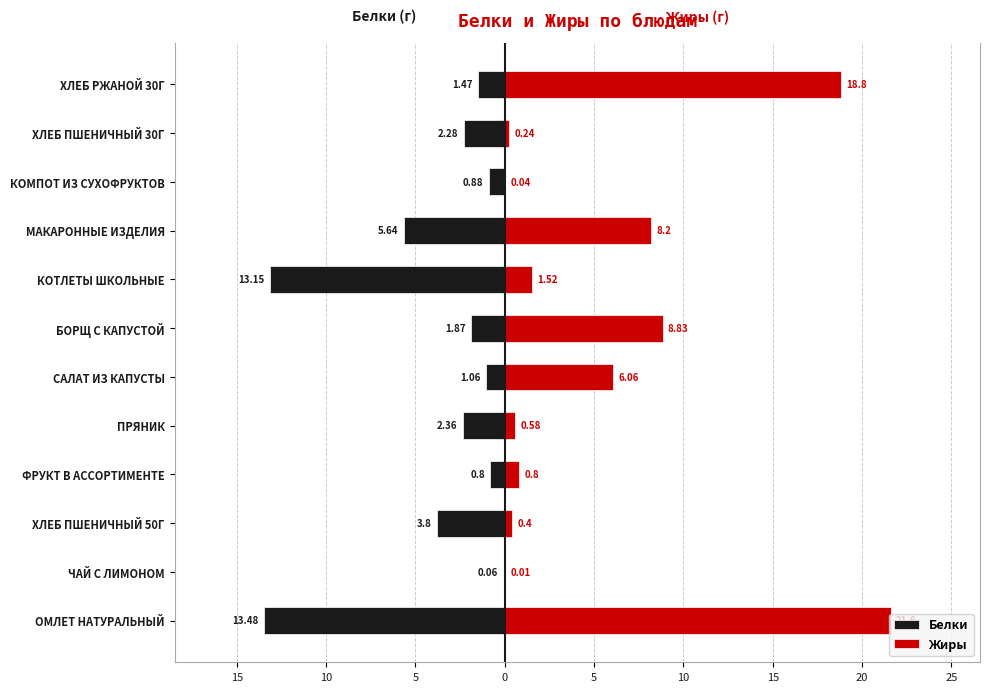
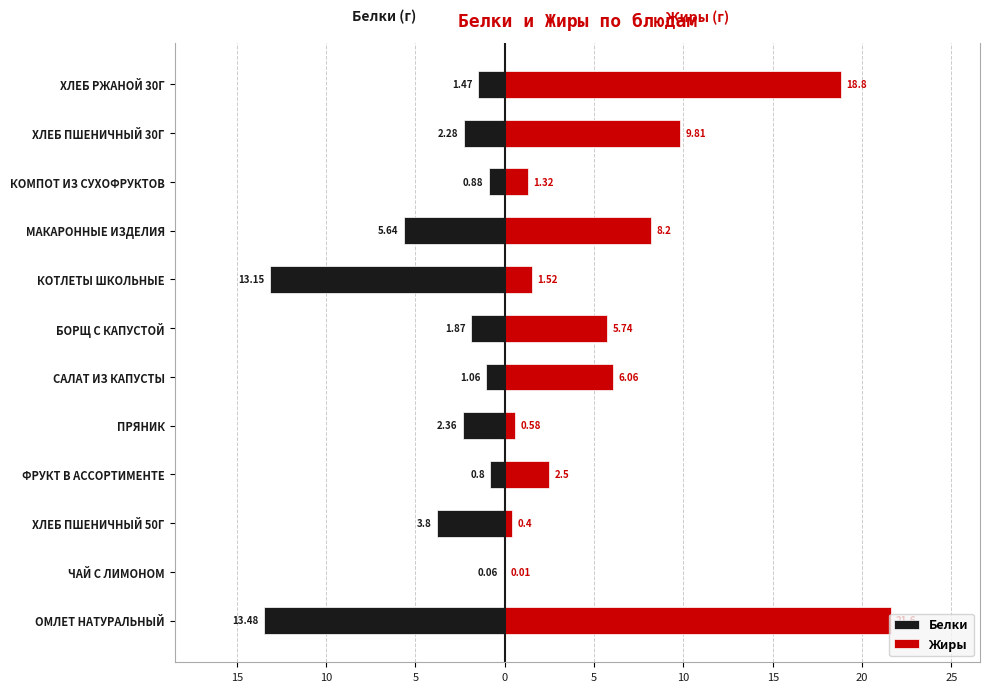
  {
    "Жиры": {
      "ХЛЕБ РЖАНОЙ 30Г": 18.8,
-     "ХЛЕБ ПШЕНИЧНЫЙ 30Г": 0.24,
-     "КОМПОТ ИЗ СУХОФРУКТОВ": 0.04,
+     "ХЛЕБ ПШЕНИЧНЫЙ 30Г": 9.81,
+     "КОМПОТ ИЗ СУХОФРУКТОВ": 1.32,
      "МАКАРОННЫЕ ИЗДЕЛИЯ": 8.2,
      "КОТЛЕТЫ ШКОЛЬНЫЕ": 1.52,
-     "БОРЩ С КАПУСТОЙ": 8.83,
+     "БОРЩ С КАПУСТОЙ": 5.74,
      "САЛАТ ИЗ КАПУСТЫ": 6.06,
      "ПРЯНИК": 0.58,
-     "ФРУКТ В АССОРТИМЕНТЕ": 0.8,
+     "ФРУКТ В АССОРТИМЕНТЕ": 2.5,
      "ХЛЕБ ПШЕНИЧНЫЙ 50Г": 0.4,
      "ЧАЙ С ЛИМОНОМ": 0.01
    }
  }
